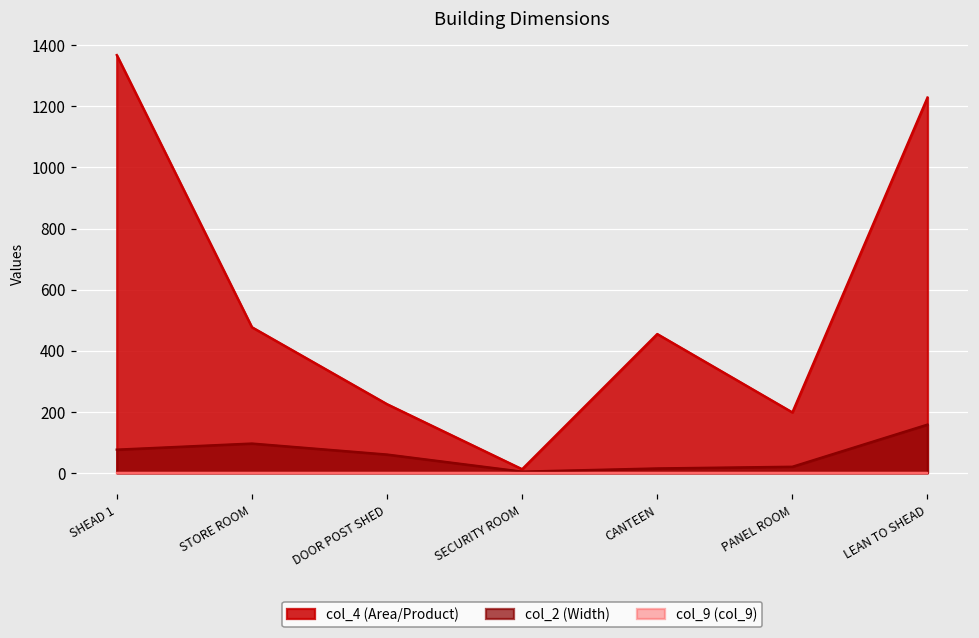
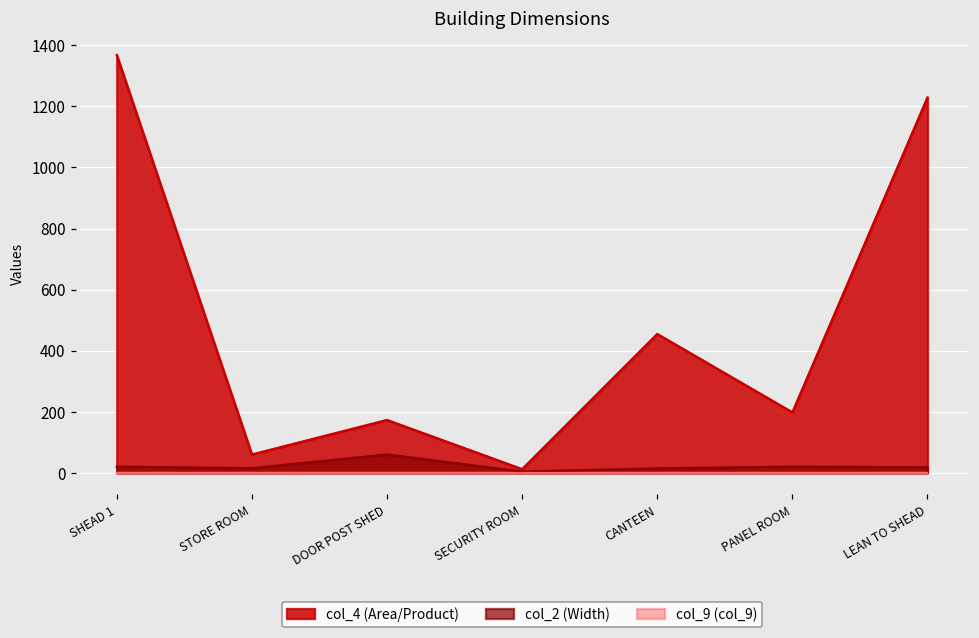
  {
    "col_4 (Area/Product)": {
      "SHEAD 1": 1370,
-     "STORE ROOM": 480,
-     "DOOR POST SHED": 230,
+     "STORE ROOM": 60,
+     "DOOR POST SHED": 170,
      "CANTEEN": 450,
      "PANEL ROOM": 200,
      "LEAN TO SHEAD": 1230
    },
    "col_2 (Width)": {
-     "SHEAD 1": 80,
-     "STORE ROOM": 100,
+     "SHEAD 1": 20,
+     "STORE ROOM": 20,
      "DOOR POST SHED": 60,
      "CANTEEN": 10,
      "PANEL ROOM": 20,
-     "LEAN TO SHEAD": 160
+     "LEAN TO SHEAD": 20
    },
    "col_9 (col_9)": {
      "SHEAD 1": 0,
      "STORE ROOM": 0,
      "DOOR POST SHED": 0,
      "CANTEEN": 0,
      "PANEL ROOM": 0,
      "LEAN TO SHEAD": 0
    }
  }
